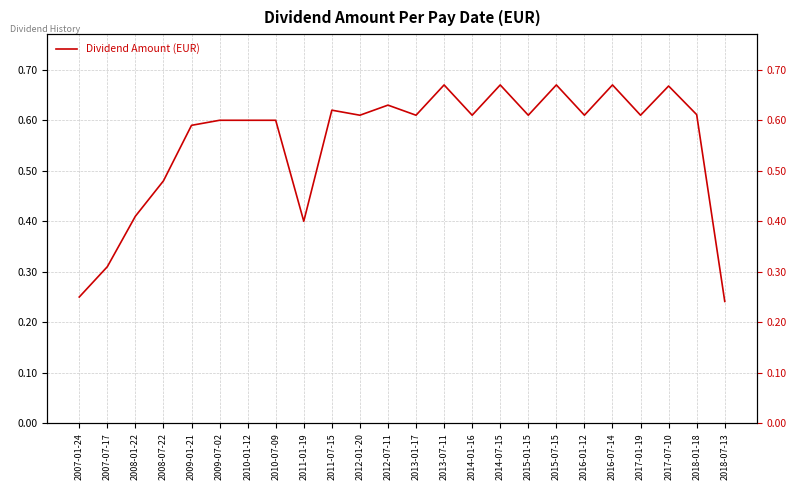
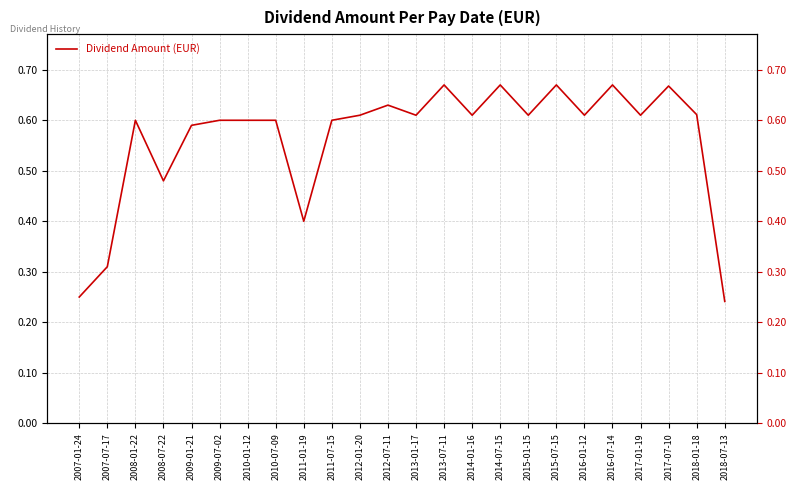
  {
    "2007-01-24": 0.25,
    "2007-07-17": 0.31,
-   "2008-01-22": 0.41,
+   "2008-01-22": 0.60,
    "2008-07-22": 0.48,
    "2009-01-21": 0.59,
    "2009-07-02": 0.60,
    "2010-01-12": 0.60,
    "2010-07-09": 0.60,
    "2011-01-19": 0.40,
-   "2011-07-15": 0.62,
+   "2011-07-15": 0.60,
    "2012-01-20": 0.61,
    "2012-07-11": 0.63,
    "2013-01-17": 0.61,
    "2013-07-11": 0.67,
    "2014-01-16": 0.61,
    "2014-07-15": 0.67,
    "2015-01-15": 0.61,
    "2015-07-15": 0.67,
    "2016-01-12": 0.61,
    "2016-07-14": 0.67,
    "2017-01-19": 0.61,
    "2017-07-10": 0.67,
    "2018-01-18": 0.61,
    "2018-07-13": 0.24
  }
